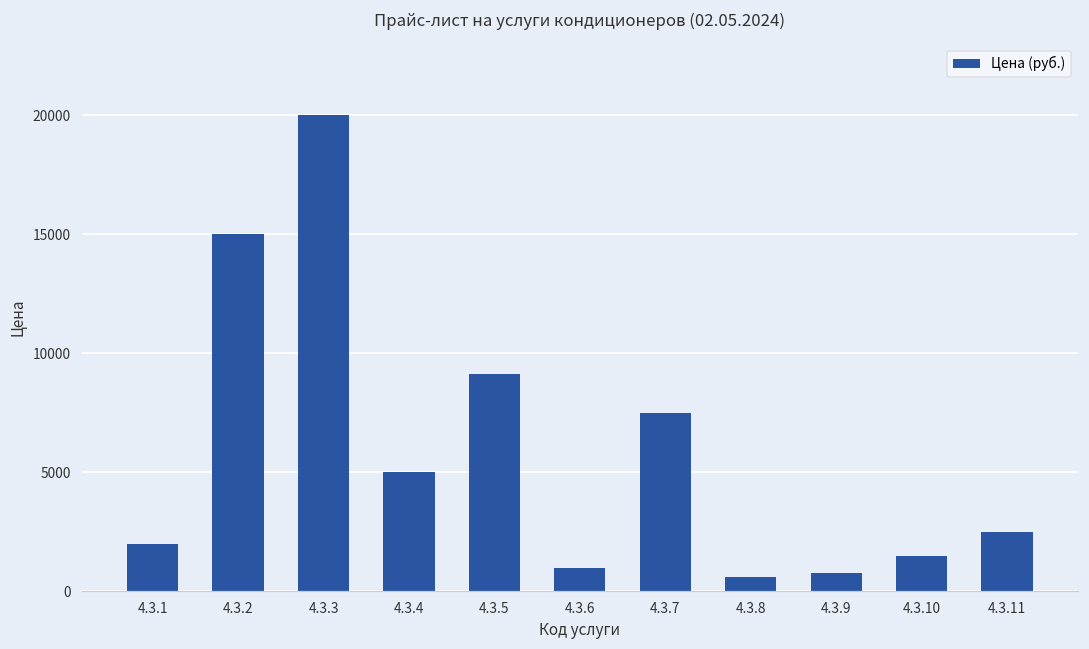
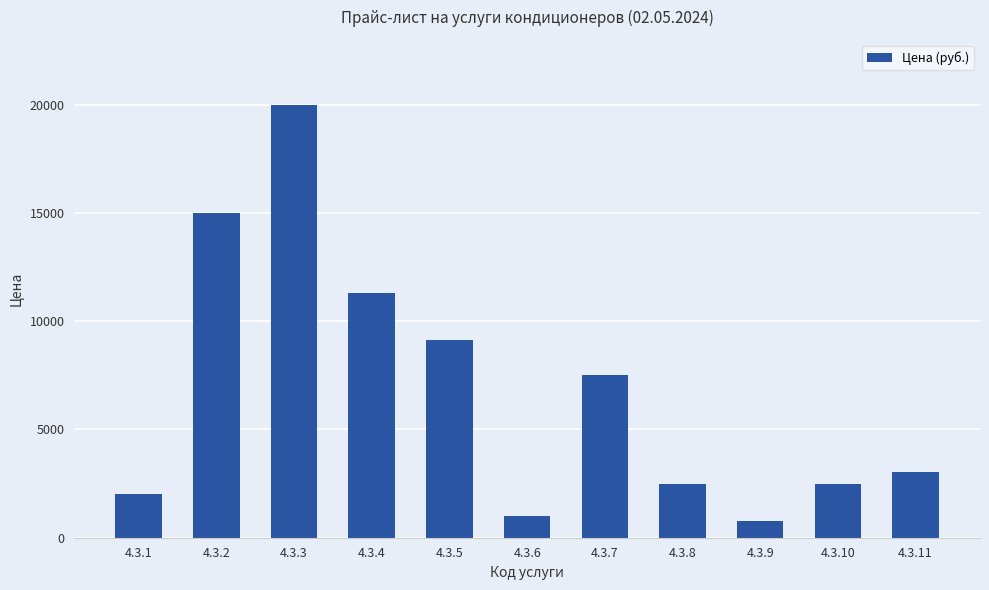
  {
    "4.3.1": 2000,
    "4.3.2": 15000,
    "4.3.3": 20000,
-   "4.3.4": 5000,
+   "4.3.4": 11300,
    "4.3.5": 9100,
    "4.3.6": 1000,
    "4.3.7": 7500,
-   "4.3.8": 600,
+   "4.3.8": 2500,
    "4.3.9": 800,
-   "4.3.10": 1500,
-   "4.3.11": 2500
+   "4.3.10": 2500,
+   "4.3.11": 3000
  }
